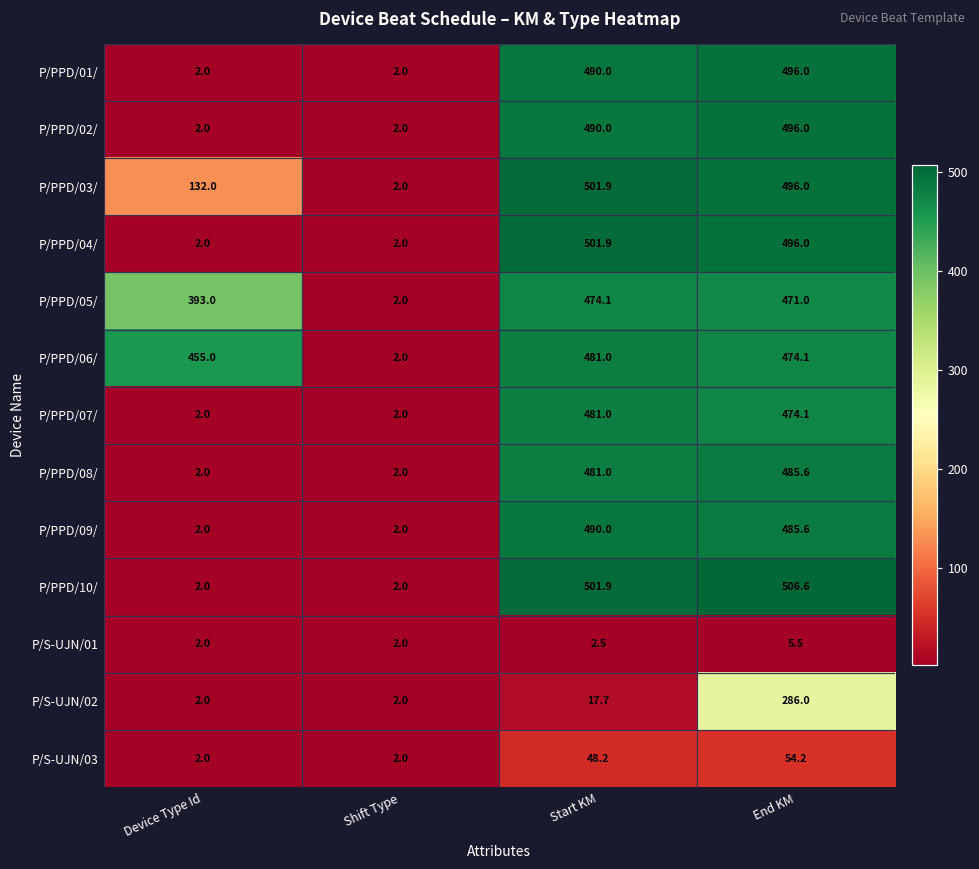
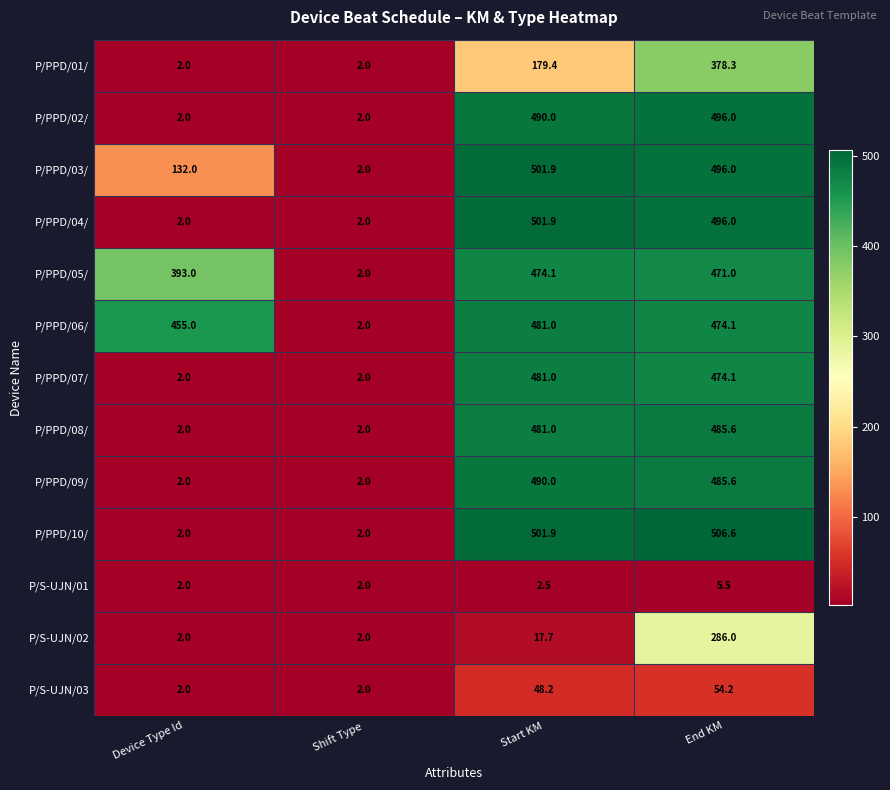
  {
    "P/PPD/01/": {
      "Device Type Id": 2.0,
      "Shift Type": 2.0,
-     "Start KM": 490.0,
-     "End KM": 496.0
+     "Start KM": 179.4,
+     "End KM": 378.3
    },
    "P/PPD/02/": {
      "Device Type Id": 2.0,
      "Shift Type": 2.0,
      "Start KM": 490.0,
      "End KM": 496.0
    },
    "P/PPD/03/": {
      "Device Type Id": 132.0,
      "Shift Type": 2.0,
      "Start KM": 501.9,
      "End KM": 496.0
    },
    "P/PPD/04/": {
      "Device Type Id": 2.0,
      "Shift Type": 2.0,
      "Start KM": 501.9,
      "End KM": 496.0
    },
    "P/PPD/05/": {
      "Device Type Id": 393.0,
      "Shift Type": 2.0,
      "Start KM": 474.1,
      "End KM": 471.0
    },
    "P/PPD/06/": {
      "Device Type Id": 455.0,
      "Shift Type": 2.0,
      "Start KM": 481.0,
      "End KM": 474.1
    },
    "P/PPD/07/": {
      "Device Type Id": 2.0,
      "Shift Type": 2.0,
      "Start KM": 481.0,
      "End KM": 474.1
    },
    "P/PPD/08/": {
      "Device Type Id": 2.0,
      "Shift Type": 2.0,
      "Start KM": 481.0,
      "End KM": 485.6
    },
    "P/PPD/09/": {
      "Device Type Id": 2.0,
      "Shift Type": 2.0,
      "Start KM": 490.0,
      "End KM": 485.6
    },
    "P/PPD/10/": {
      "Device Type Id": 2.0,
      "Shift Type": 2.0,
      "Start KM": 501.9,
      "End KM": 506.6
    },
    "P/S-UJN/01": {
      "Device Type Id": 2.0,
      "Shift Type": 2.0,
      "Start KM": 2.5,
      "End KM": 5.5
    },
    "P/S-UJN/02": {
      "Device Type Id": 2.0,
      "Shift Type": 2.0,
      "Start KM": 17.7,
      "End KM": 286.0
    },
    "P/S-UJN/03": {
      "Device Type Id": 2.0,
      "Shift Type": 2.0,
      "Start KM": 48.2,
      "End KM": 54.2
    }
  }
